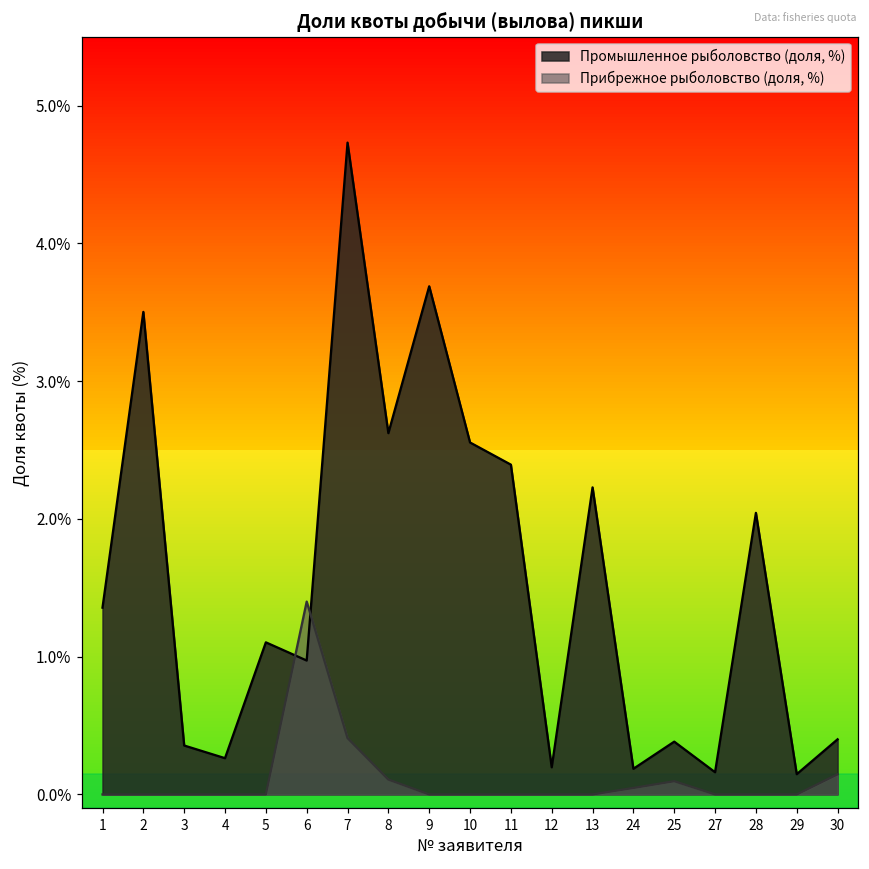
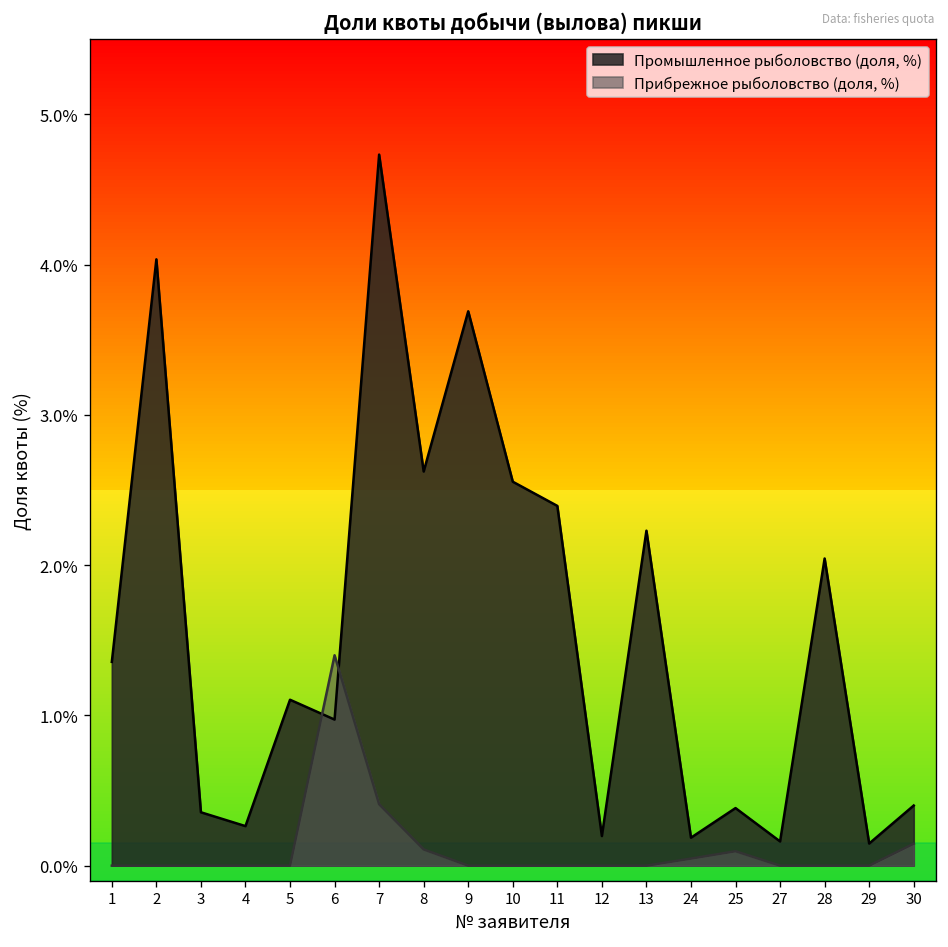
  {
    "Промышленное рыболовство (доля, %)": {
      "1": "1.36%",
-     "2": "3.50%",
+     "2": "4.04%",
      "3": "0.36%",
      "4": "0.26%",
      "5": "1.10%",
      "6": "0.97%",
      "7": "4.73%",
      "8": "2.62%",
      "9": "3.69%",
      "10": "2.56%",
      "11": "2.39%",
      "12": "0.20%",
      "13": "2.23%",
      "24": "0.19%",
      "25": "0.38%",
      "27": "0.16%",
      "28": "2.04%",
      "30": "0.40%"
    },
    "Прибрежное рыболовство (доля, %)": {
      "6": "1.40%",
      "7": "0.41%"
    }
  }
